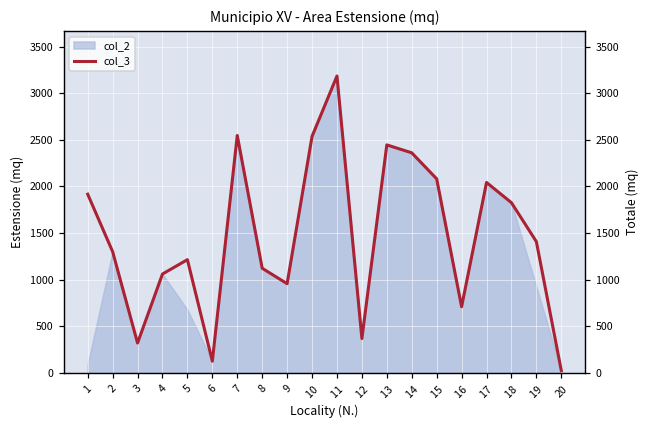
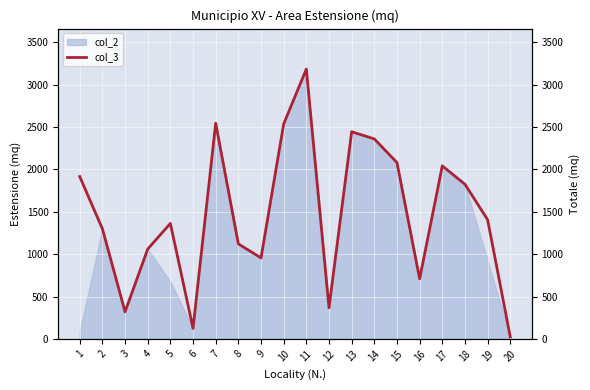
  {
    "col_2": {
      "1": 100,
      "2": 1300,
      "3": 300,
      "4": 1100,
      "5": 700,
      "6": 100,
      "7": 2500,
      "8": 1100,
      "9": 1000,
      "10": 2500,
      "11": 3200,
      "12": 400,
      "13": 2400,
      "14": 2400,
      "15": 2100,
      "16": 700,
      "17": 2000,
      "18": 1800,
      "19": 900
    },
    "col_3": {
      "1": 1900,
      "2": 1300,
      "3": 300,
      "4": 1100,
-     "5": 1200,
+     "5": 1400,
      "6": 100,
      "7": 2500,
      "8": 1100,
      "9": 1000,
      "10": 2500,
      "11": 3200,
      "12": 400,
      "13": 2400,
      "14": 2400,
      "15": 2100,
      "16": 700,
      "17": 2000,
      "18": 1800,
      "19": 1400,
      "20": 0
    }
  }
